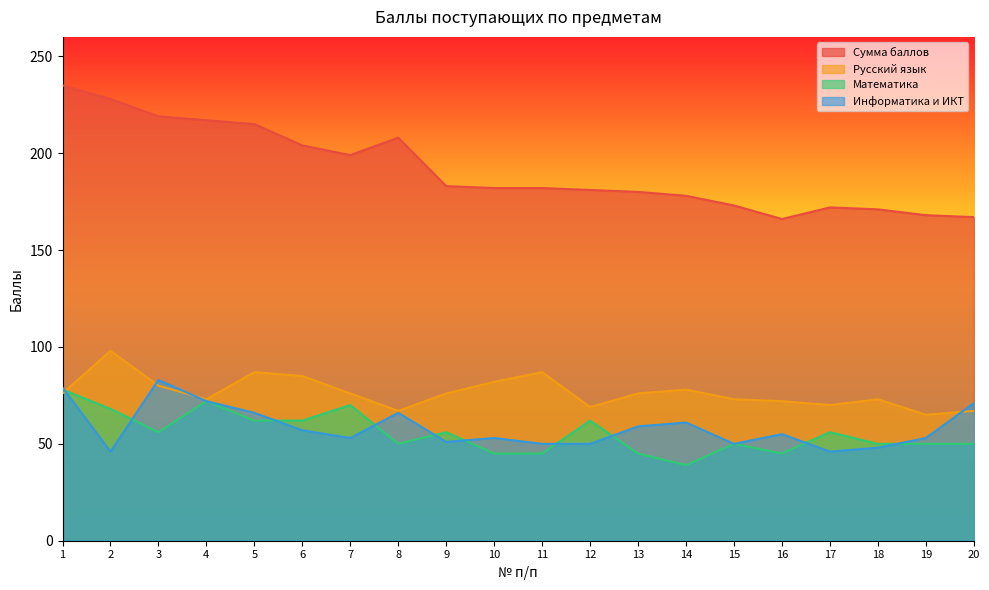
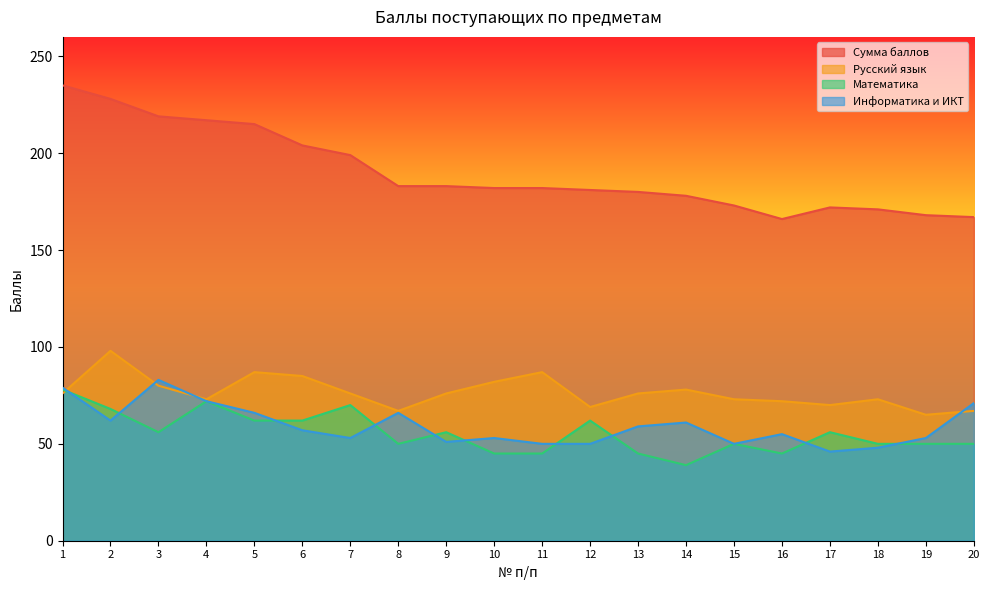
  {
    "Сумма баллов": {
      "1": 235,
      "2": 228,
      "3": 219,
      "4": 217,
      "5": 215,
      "6": 204,
      "7": 199,
-     "8": 208,
+     "8": 183,
      "9": 183,
      "10": 182,
      "11": 182,
      "12": 181,
      "13": 180,
      "14": 178,
      "15": 173,
      "16": 166,
      "17": 172,
      "18": 171,
      "19": 168,
      "20": 167
    },
    "Русский язык": {
      "1": 76,
      "2": 98,
      "3": 80,
      "5": 87,
      "6": 85,
      "7": 76,
      "9": 76,
      "10": 82,
      "11": 87,
      "12": 69,
      "13": 76,
      "14": 78,
      "15": 73,
      "16": 72,
      "17": 70,
      "18": 73,
      "19": 65,
      "20": 67
    },
    "Математика": {
      "2": 68,
      "3": 56,
      "5": 62,
      "6": 62,
      "7": 70,
      "8": 50,
      "9": 56,
      "10": 45,
      "11": 45,
      "12": 62,
      "13": 45,
      "14": 39,
      "16": 45,
      "17": 56,
      "18": 50,
      "19": 50,
      "20": 50
    },
    "Информатика и ИКТ": {
-     "2": 46,
+     "2": 62,
      "3": 83,
      "5": 66,
      "6": 57,
      "7": 53,
      "9": 51,
      "10": 53,
      "11": 50,
      "12": 50,
      "13": 59,
      "14": 61,
      "16": 55,
      "17": 46,
      "18": 48,
      "19": 53,
      "20": 71
    }
  }
